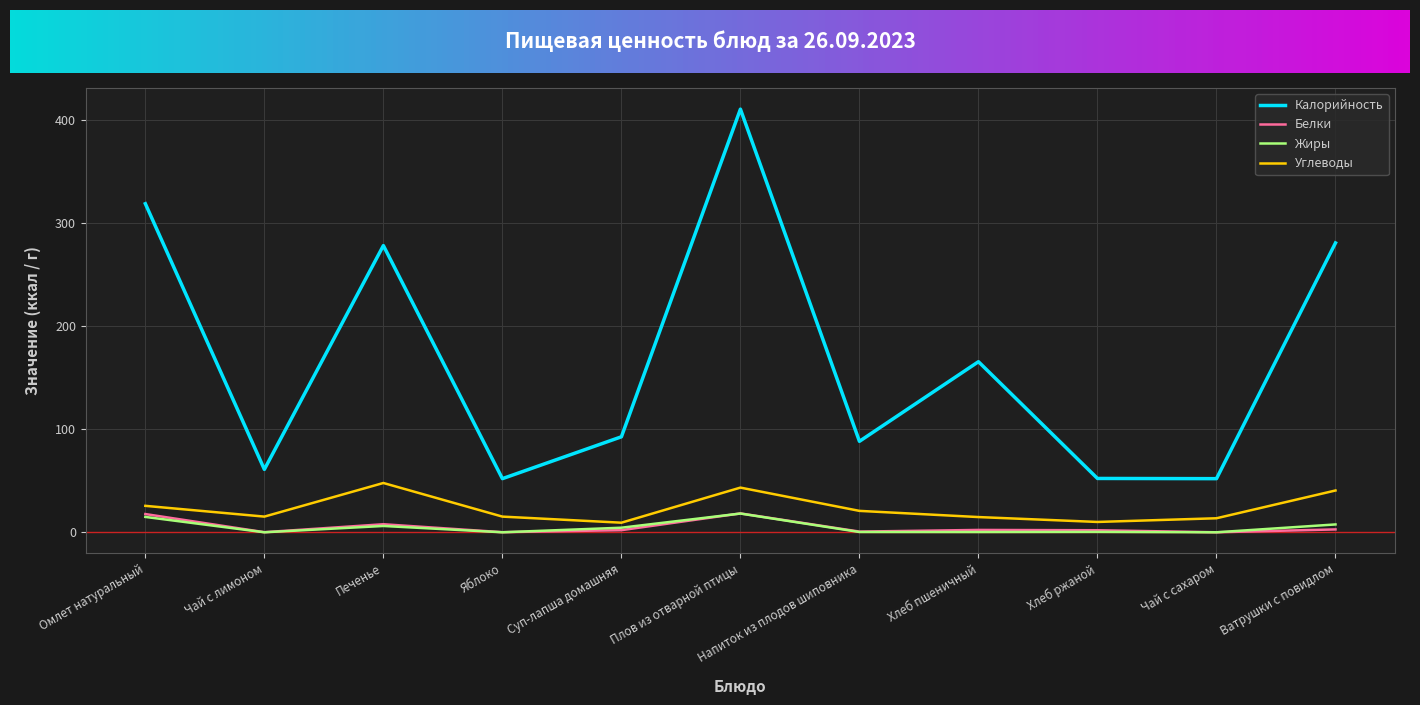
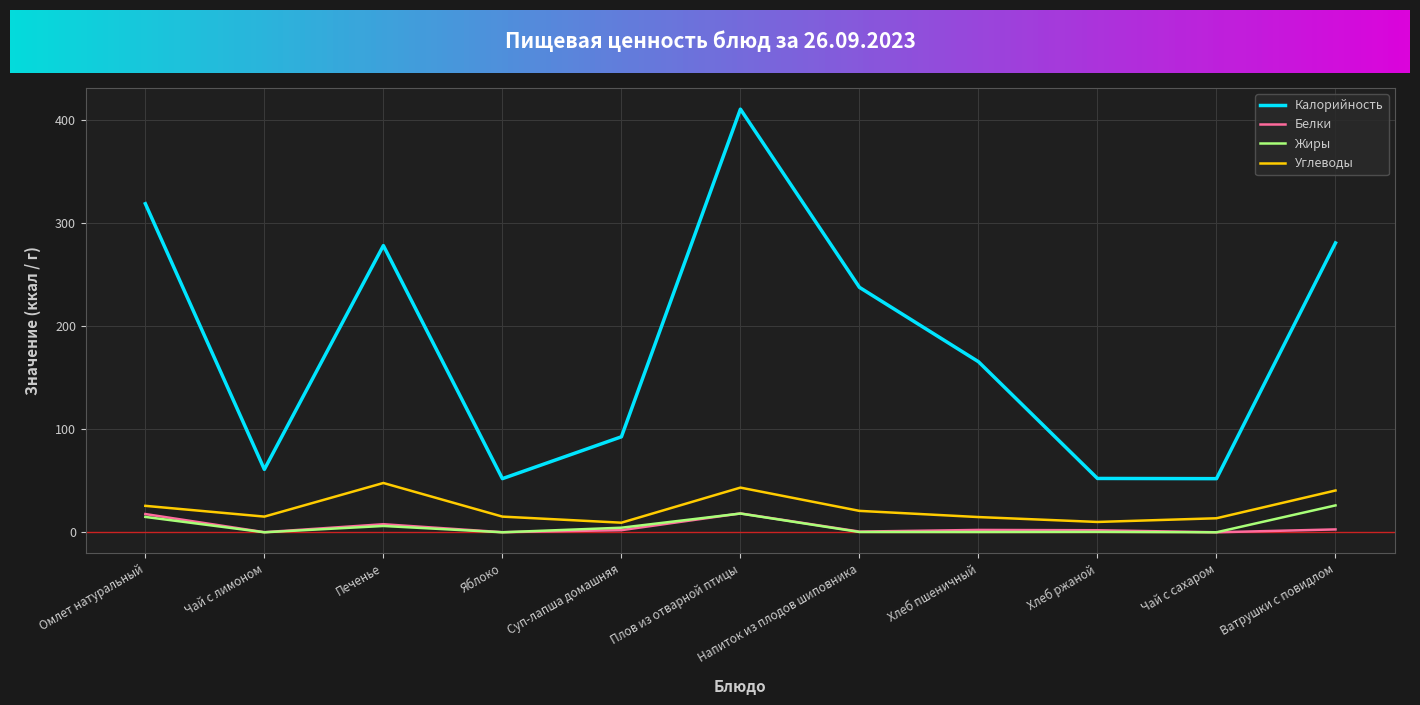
  {
    "Калорийность": {
      "Омлет натуральный": 319,
      "Чай с лимоном": 61,
      "Печенье": 278,
      "Яблоко": 52,
      "Суп-лапша домашняя": 93,
      "Плов из отварной птицы": 410,
-     "Напиток из плодов шиповника": 88,
+     "Напиток из плодов шиповника": 238,
      "Хлеб пшеничный": 165,
      "Хлеб ржаной": 52,
      "Чай с сахаром": 52,
      "Ватрушки с повидлом": 281
    },
    "Белки": {
      "Омлет натуральный": 18,
      "Ватрушки с повидлом": 3
    },
    "Жиры": {
      "Омлет натуральный": 15,
-     "Ватрушки с повидлом": 8
+     "Ватрушки с повидлом": 26
    },
    "Углеводы": {
      "Омлет натуральный": 26,
      "Чай с лимоном": 15,
      "Печенье": 48,
      "Яблоко": 15,
      "Суп-лапша домашняя": 9,
      "Плов из отварной птицы": 43,
      "Напиток из плодов шиповника": 21,
      "Хлеб пшеничный": 15,
      "Хлеб ржаной": 10,
      "Чай с сахаром": 14,
      "Ватрушки с повидлом": 41
    }
  }
